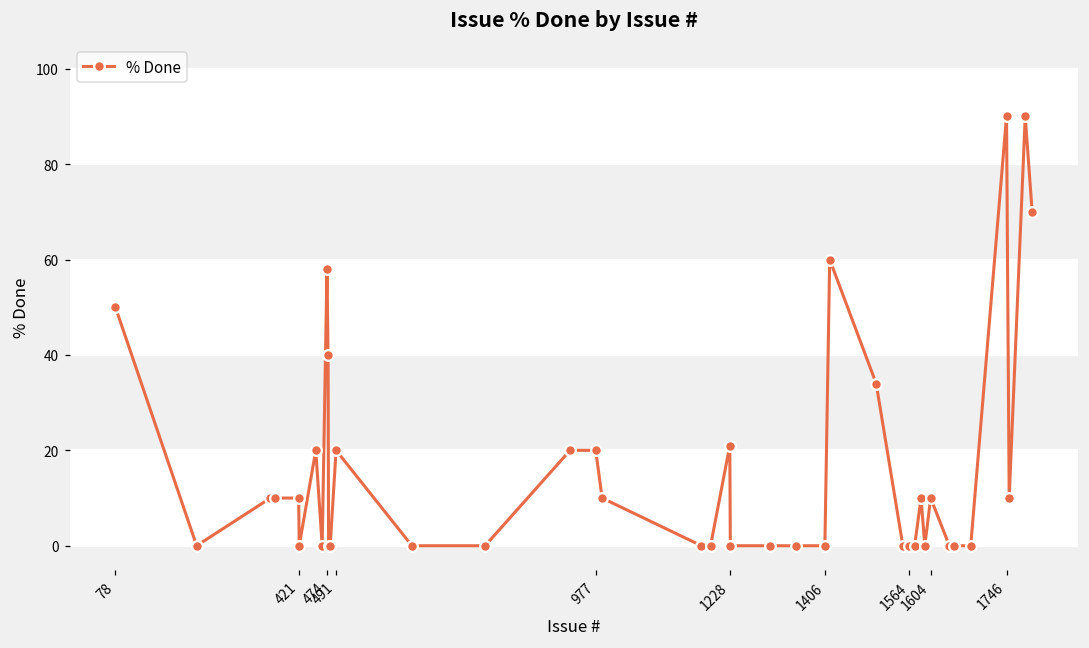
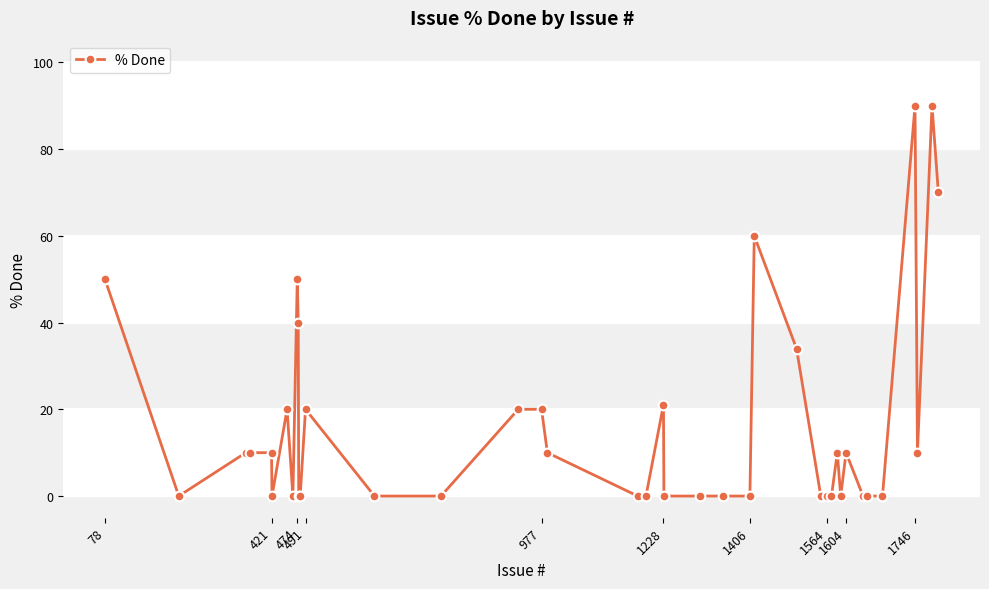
  {
    "78": 50,
    "421": 10,
-   "474": 58,
+   "474": 50,
    "491": 20,
    "977": 20,
    "1228": 21,
    "1406": 0,
    "1564": 0,
    "1604": 10,
    "1746": 90
  }
